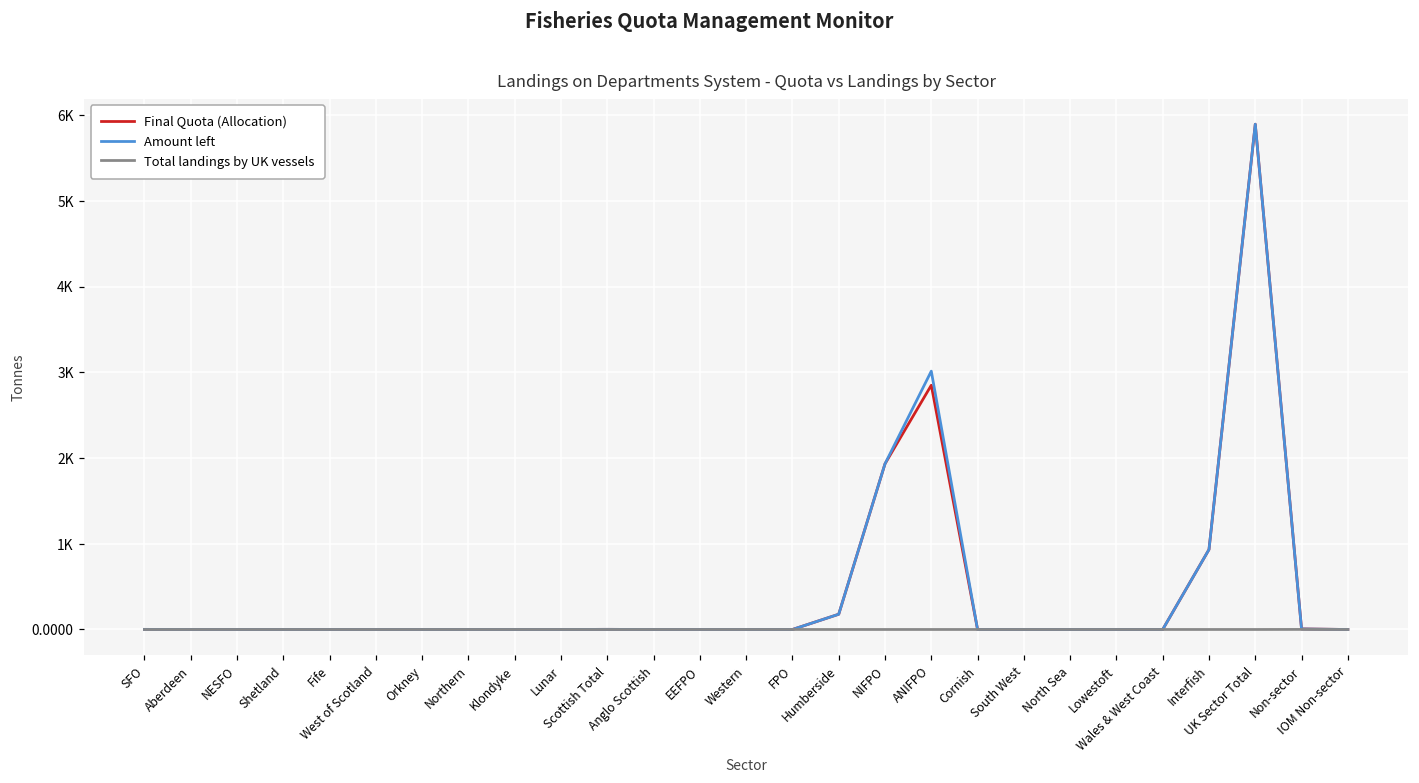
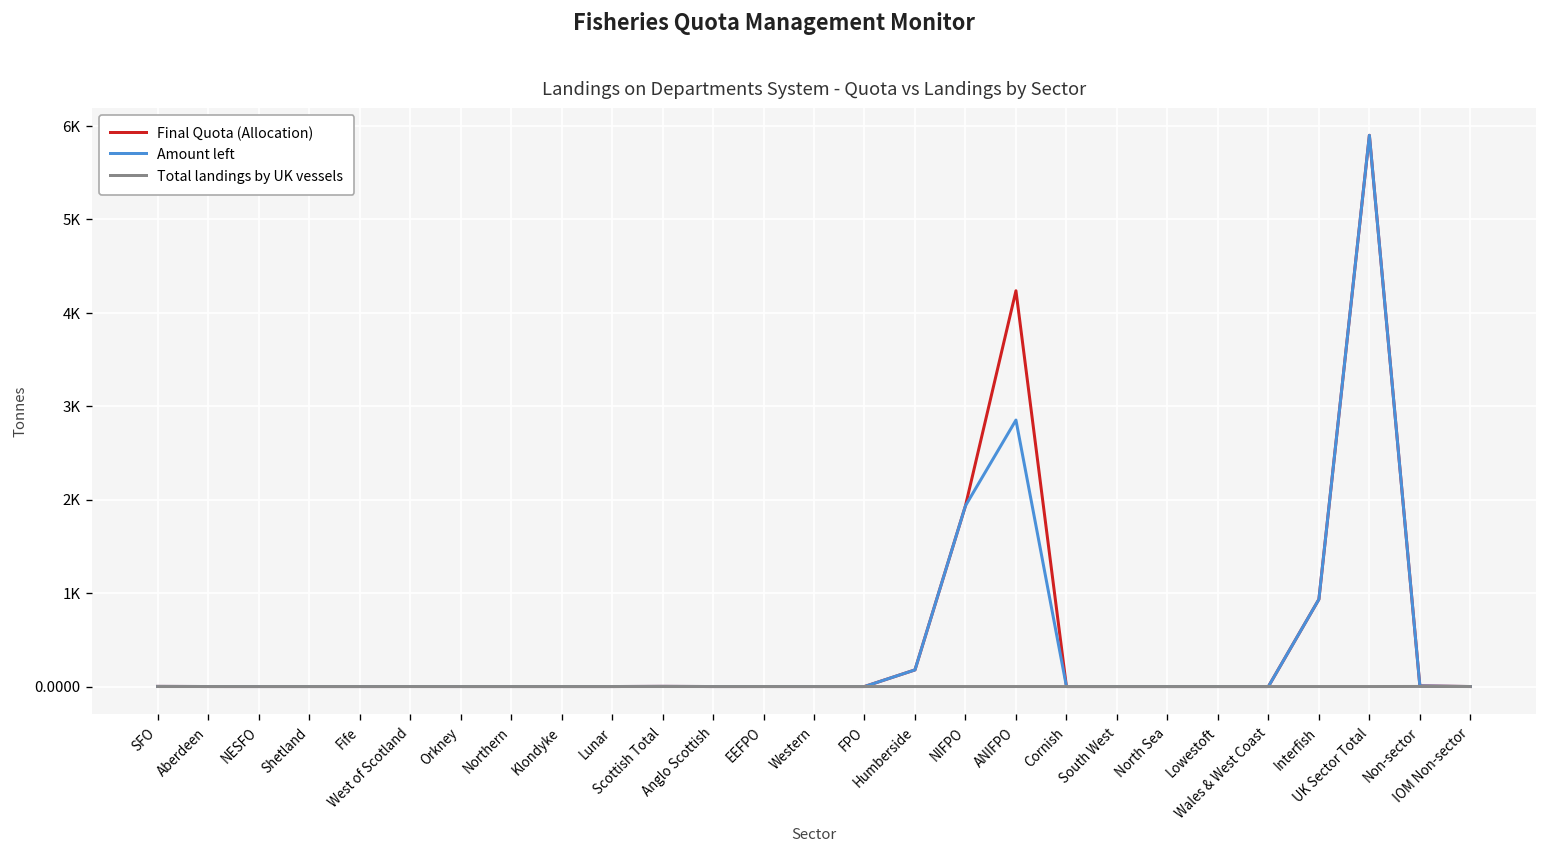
  {
    "Final Quota (Allocation)": {
-     "ANIFPO": 2900
+     "ANIFPO": 4200
    },
    "Amount left": {
-     "ANIFPO": 3000
+     "ANIFPO": 2900
    },
    "Total landings by UK vessels": {
      "Humberside": 0,
      "NIFPO": 0,
      "ANIFPO": 0,
      "Interfish": 0,
      "UK Sector Total": 0
    }
  }
